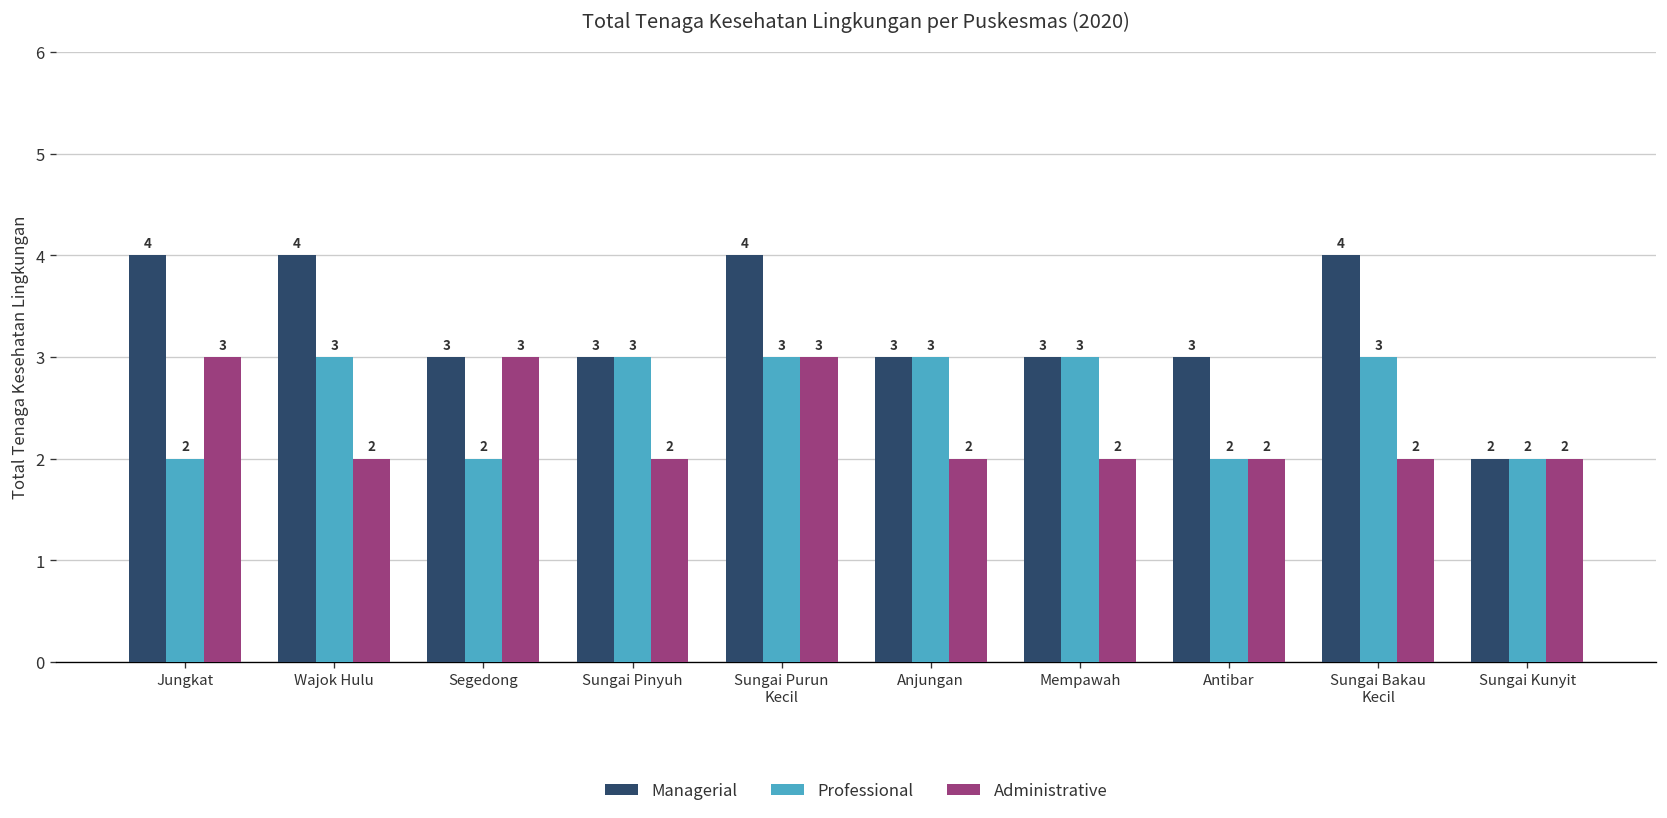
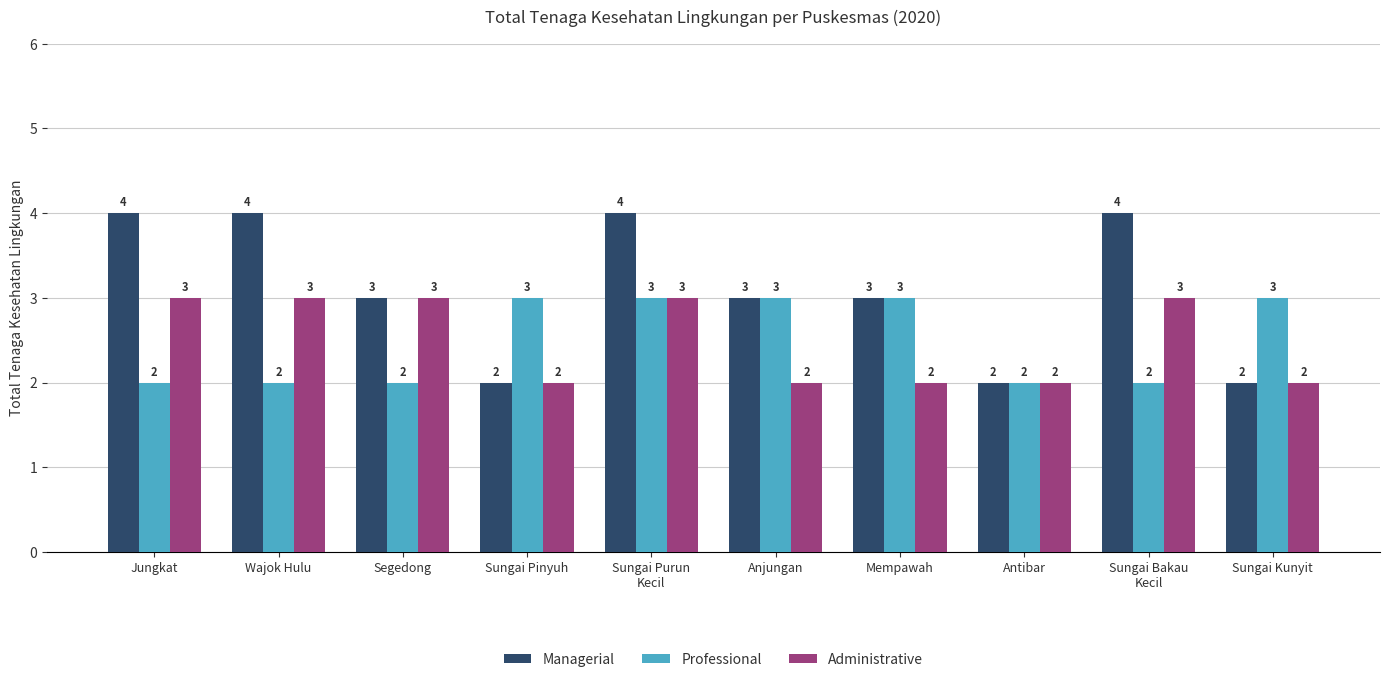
  {
    "Managerial": {
      "Jungkat": 4,
      "Wajok Hulu": 4,
      "Segedong": 3,
-     "Sungai Pinyuh": 3,
+     "Sungai Pinyuh": 2,
      "Sungai Purun Kecil": 4,
      "Anjungan": 3,
      "Mempawah": 3,
-     "Antibar": 3,
+     "Antibar": 2,
      "Sungai Bakau Kecil": 4,
      "Sungai Kunyit": 2
    },
    "Professional": {
      "Jungkat": 2,
-     "Wajok Hulu": 3,
+     "Wajok Hulu": 2,
      "Segedong": 2,
      "Sungai Pinyuh": 3,
      "Sungai Purun Kecil": 3,
      "Anjungan": 3,
      "Mempawah": 3,
      "Antibar": 2,
-     "Sungai Bakau Kecil": 3,
-     "Sungai Kunyit": 2
+     "Sungai Bakau Kecil": 2,
+     "Sungai Kunyit": 3
    },
    "Administrative": {
      "Jungkat": 3,
-     "Wajok Hulu": 2,
+     "Wajok Hulu": 3,
      "Segedong": 3,
      "Sungai Pinyuh": 2,
      "Sungai Purun Kecil": 3,
      "Anjungan": 2,
      "Mempawah": 2,
      "Antibar": 2,
-     "Sungai Bakau Kecil": 2,
+     "Sungai Bakau Kecil": 3,
      "Sungai Kunyit": 2
    }
  }
